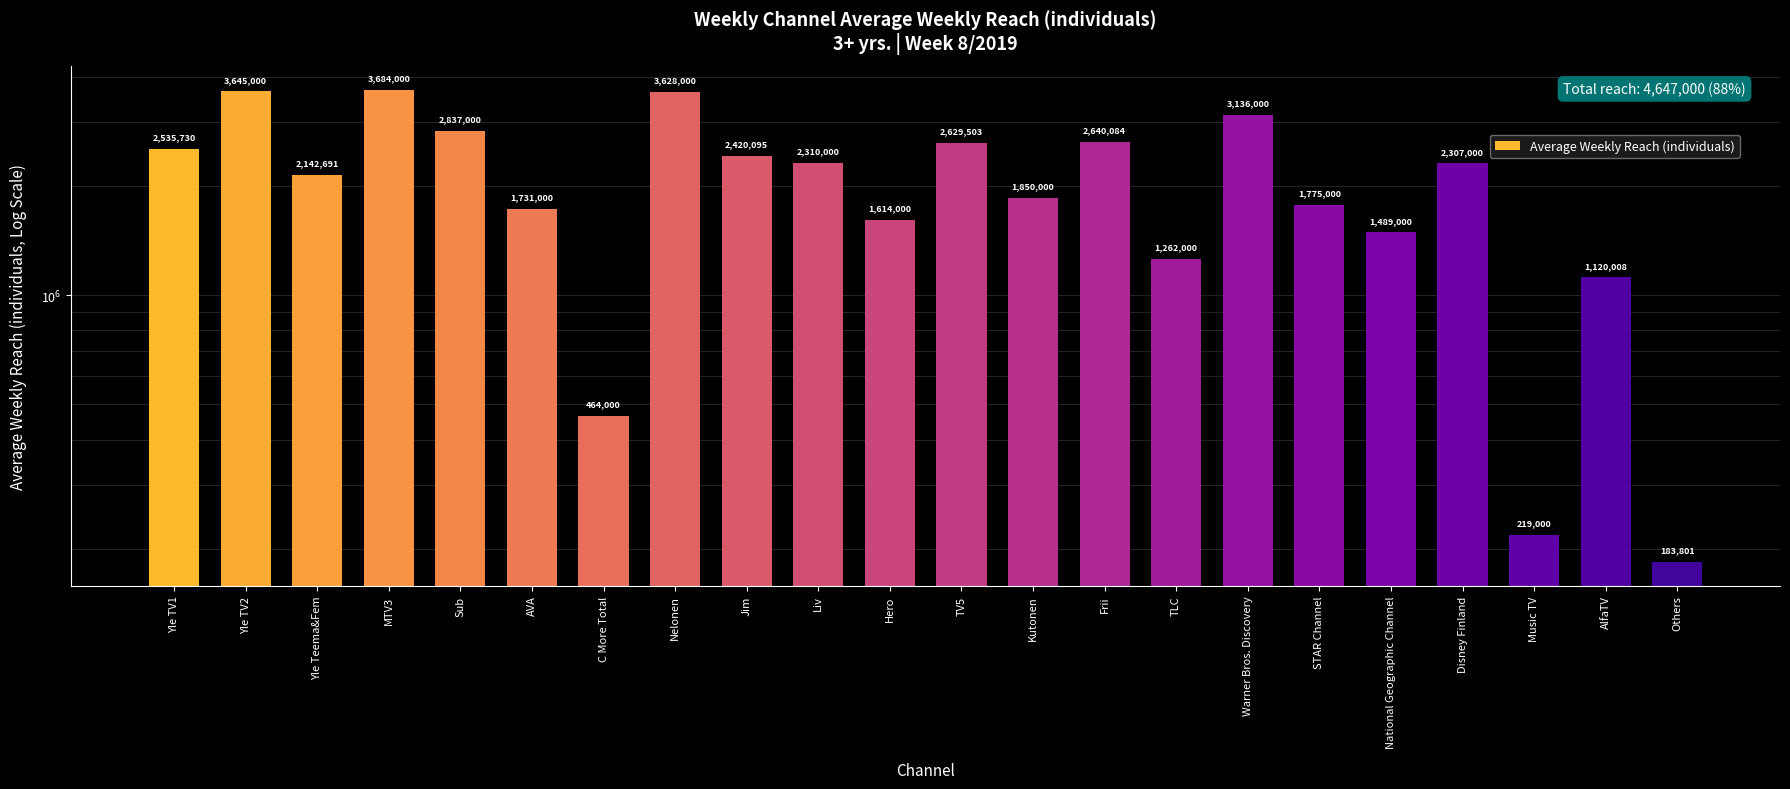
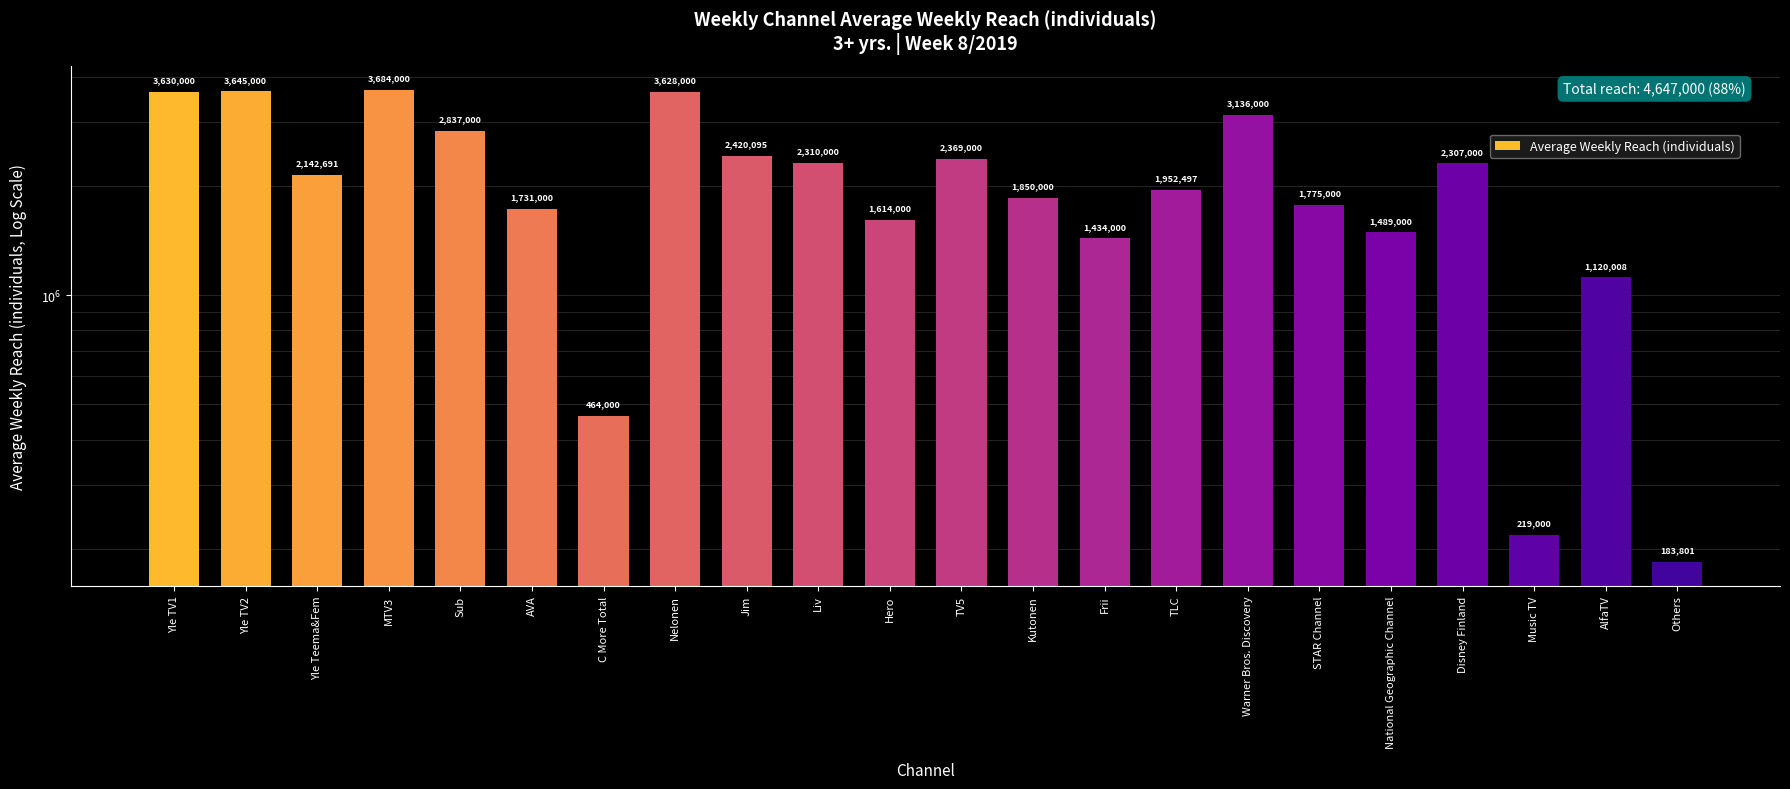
  {
-   "Yle TV1": "2,535,730",
+   "Yle TV1": "3,630,000",
    "Yle TV2": "3,645,000",
    "Yle Teema&Fem": "2,142,691",
    "MTV3": "3,684,000",
    "Sub": "2,837,000",
    "AVA": "1,731,000",
    "C More Total": "464,000",
    "Nelonen": "3,628,000",
    "Jim": "2,420,095",
    "Liv": "2,310,000",
    "Hero": "1,614,000",
-   "TV5": "2,629,503",
+   "TV5": "2,369,000",
    "Kutonen": "1,850,000",
-   "Frii": "2,640,084",
-   "TLC": "1,262,000",
+   "Frii": "1,434,000",
+   "TLC": "1,952,497",
    "Warner Bros. Discovery": "3,136,000",
    "STAR Channel": "1,775,000",
    "National Geographic Channel": "1,489,000",
    "Disney Finland": "2,307,000",
    "Music TV": "219,000",
    "AlfaTV": "1,120,008",
    "Others": "183,801"
  }
